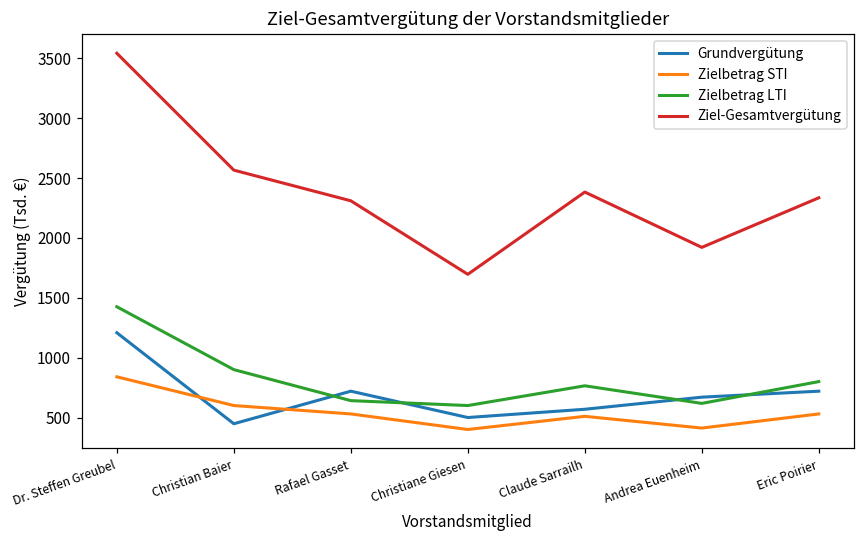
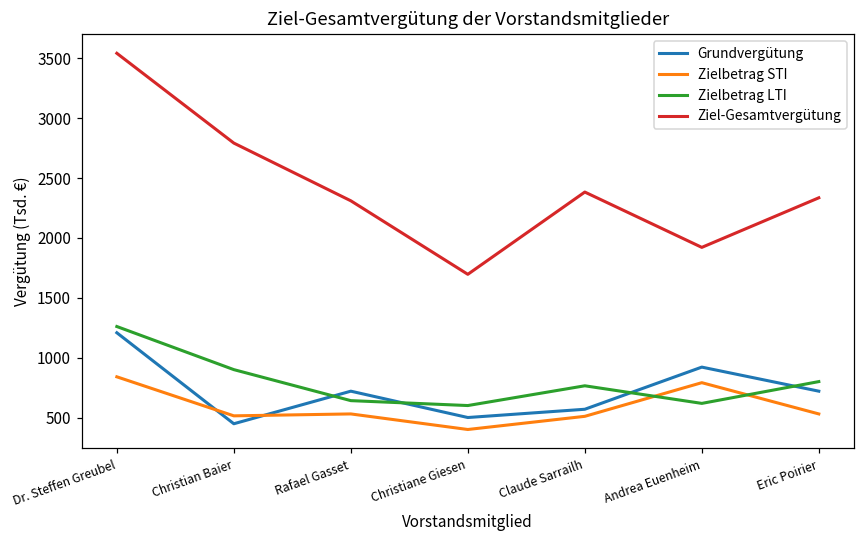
  {
    "Grundvergütung": {
      "Dr. Steffen Greubel": 1210,
      "Christian Baier": 450,
      "Rafael Gasset": 720,
      "Christiane Giesen": 500,
      "Claude Sarrailh": 570,
-     "Andrea Euenheim": 670,
+     "Andrea Euenheim": 920,
      "Eric Poirier": 720
    },
    "Zielbetrag STI": {
      "Dr. Steffen Greubel": 840,
-     "Christian Baier": 600,
+     "Christian Baier": 510,
      "Rafael Gasset": 530,
      "Christiane Giesen": 400,
      "Claude Sarrailh": 510,
-     "Andrea Euenheim": 410,
+     "Andrea Euenheim": 790,
      "Eric Poirier": 530
    },
    "Zielbetrag LTI": {
-     "Dr. Steffen Greubel": 1430,
+     "Dr. Steffen Greubel": 1260,
      "Christian Baier": 900,
      "Rafael Gasset": 640,
      "Christiane Giesen": 600,
      "Claude Sarrailh": 770,
      "Andrea Euenheim": 620,
      "Eric Poirier": 800
    },
    "Ziel-Gesamtvergütung": {
      "Dr. Steffen Greubel": 3540,
-     "Christian Baier": 2570,
+     "Christian Baier": 2790,
      "Rafael Gasset": 2310,
      "Christiane Giesen": 1700,
      "Claude Sarrailh": 2380,
      "Andrea Euenheim": 1920,
      "Eric Poirier": 2340
    }
  }
